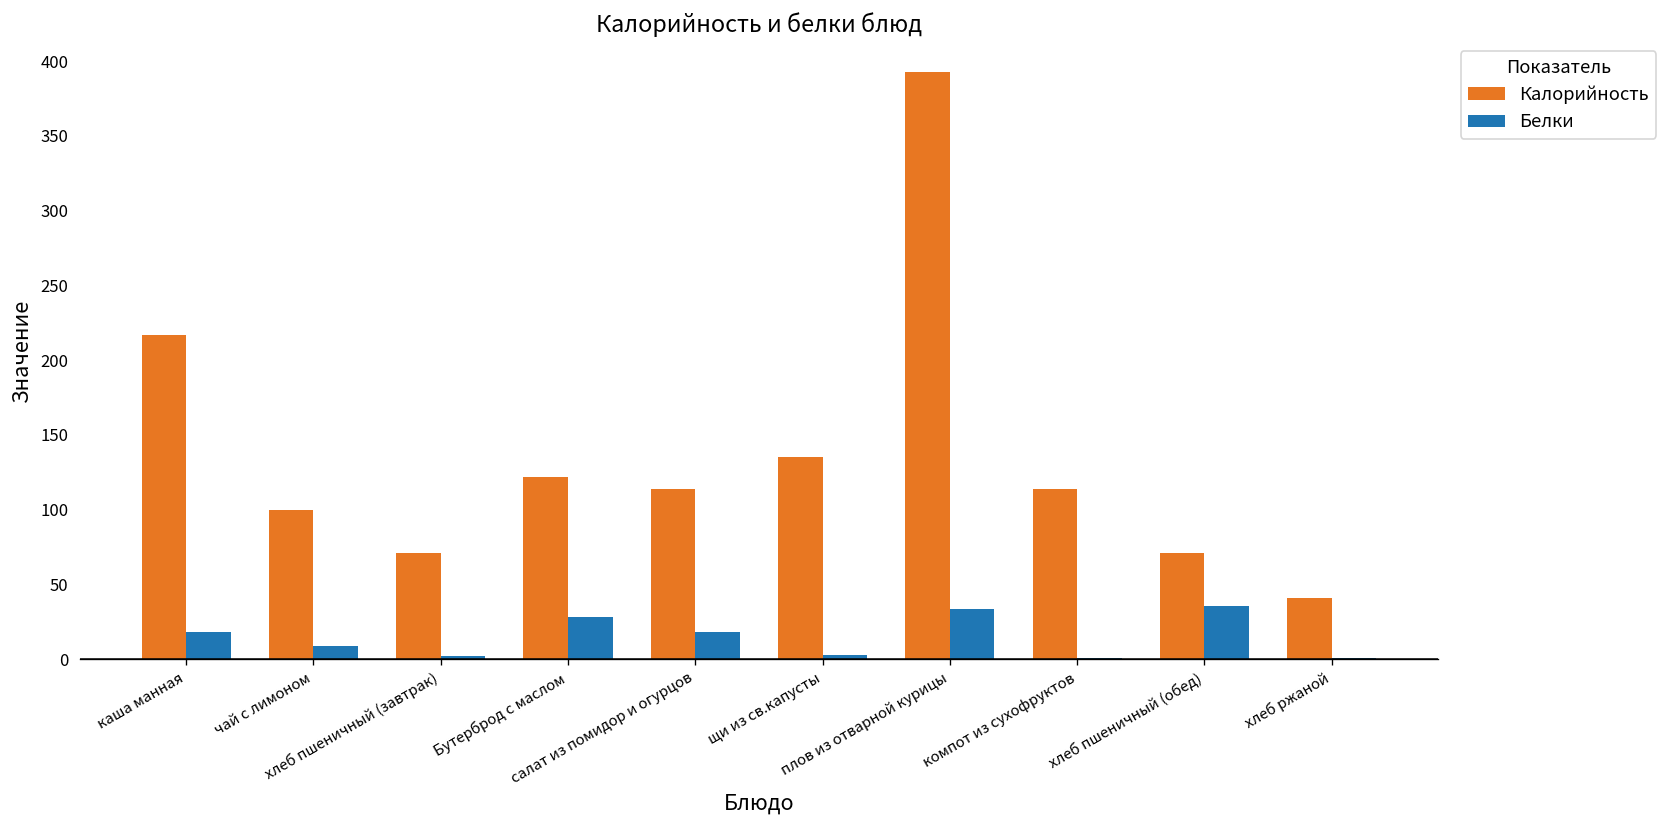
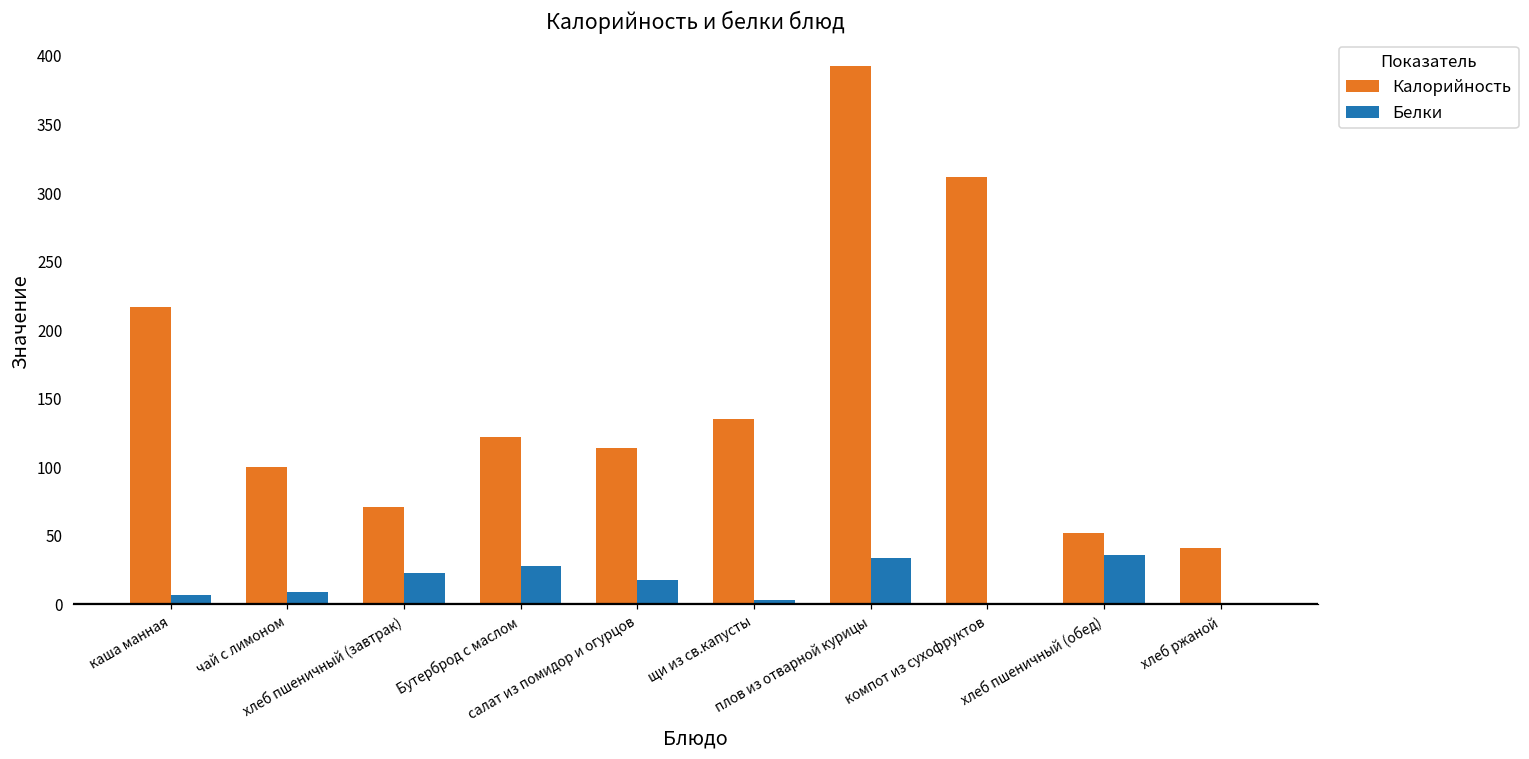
  {
    "Калорийность": {
      "каша манная": 217,
      "чай с лимоном": 100,
      "хлеб пшеничный (завтрак)": 71,
      "Бутерброд с маслом": 122,
      "салат из помидор и огурцов": 114,
      "щи из св.капусты": 135,
      "плов из отварной курицы": 393,
-     "компот из сухофруктов": 114,
-     "хлеб пшеничный (обед)": 71,
+     "компот из сухофруктов": 312,
+     "хлеб пшеничный (обед)": 52,
      "хлеб ржаной": 41
    },
    "Белки": {
-     "каша манная": 18,
+     "каша манная": 7,
      "чай с лимоном": 9,
-     "хлеб пшеничный (завтрак)": 2,
+     "хлеб пшеничный (завтрак)": 23,
      "Бутерброд с маслом": 28,
      "салат из помидор и огурцов": 18,
      "щи из св.капусты": 3,
      "плов из отварной курицы": 34,
      "хлеб пшеничный (обед)": 36
    }
  }
